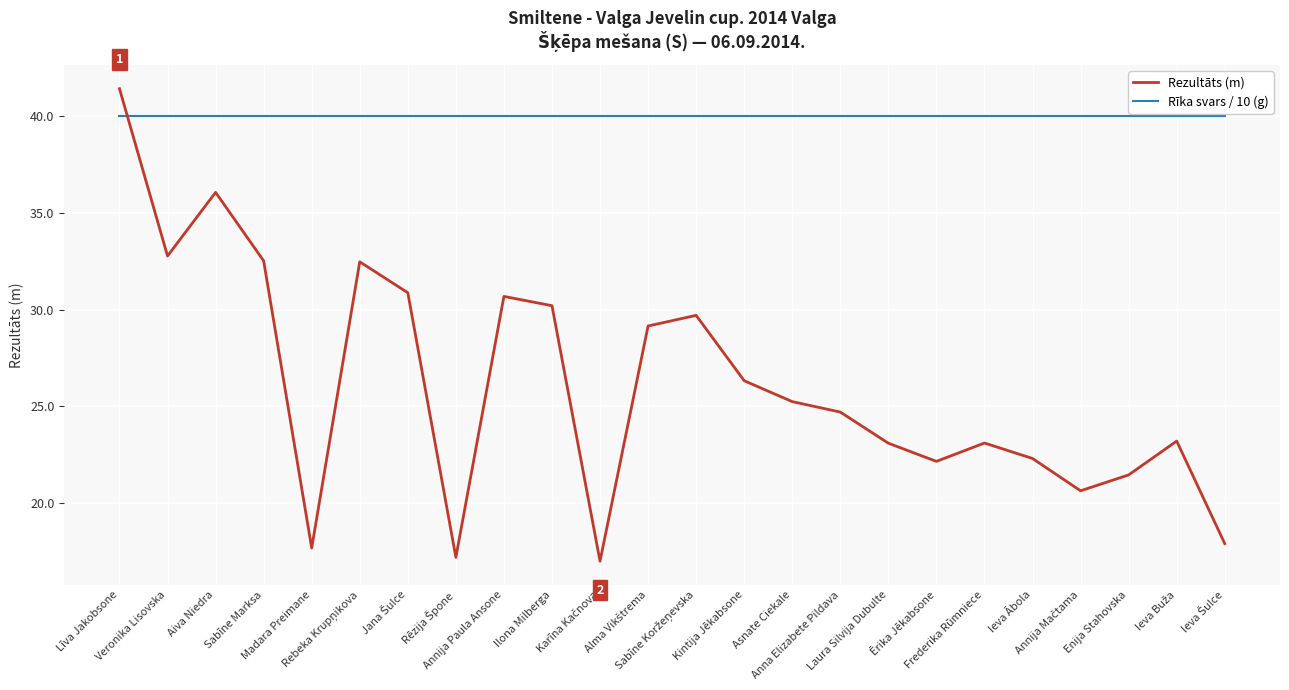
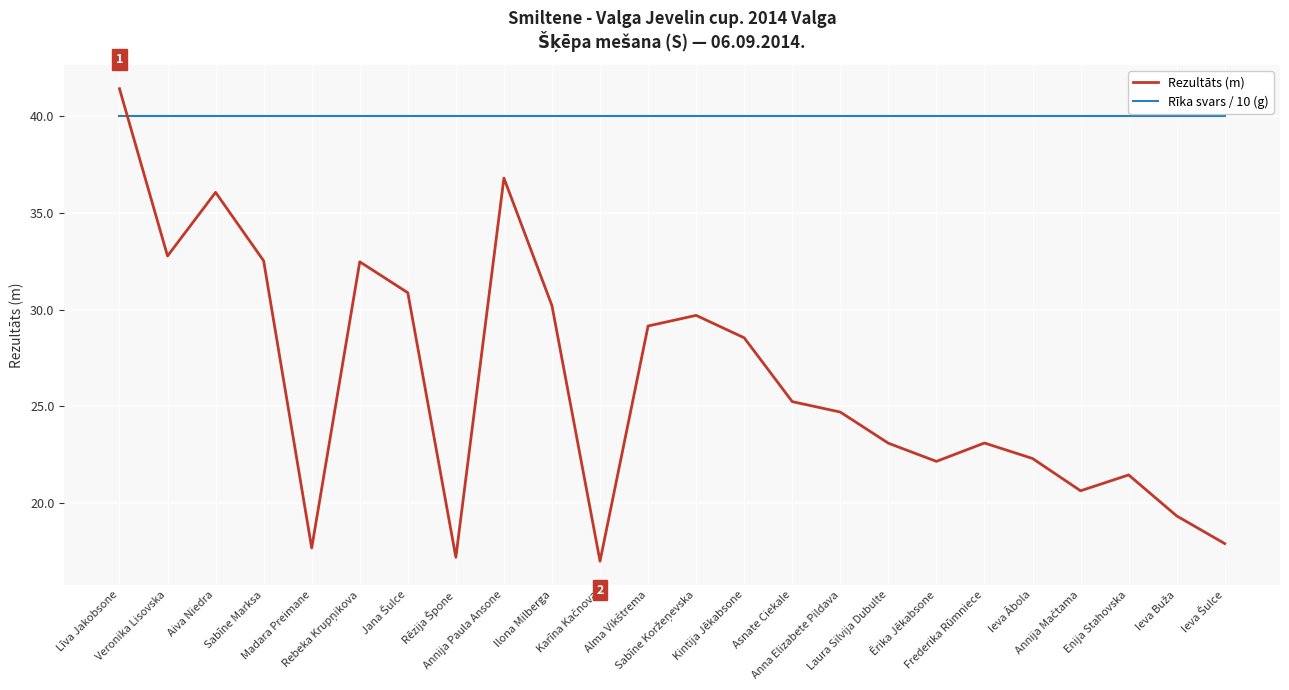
  {
    "Rezultāts (m)": {
      "Veronika Lisovska": 32.8,
      "Aiva Niedra": 36.1,
      "Sabīne Marksa": 32.5,
      "Madara Preimane": 17.7,
      "Rebeka Krupņikova": 32.5,
      "Jana Šulce": 30.9,
      "Rēzija Špone": 17.2,
-     "Annija Paula Ansone": 30.7,
+     "Annija Paula Ansone": 36.8,
      "Ilona Milberga": 30.2,
      "Alma Vikštrema": 29.2,
      "Sabīne Koržeņevska": 29.7,
-     "Kintija Jēkabsone": 26.3,
+     "Kintija Jēkabsone": 28.5,
      "Asnate Ciekale": 25.2,
      "Anna Elizabete Pildava": 24.7,
      "Laura Silvija Dubulte": 23.1,
      "Ērika Jēkabsone": 22.2,
      "Frederika Rūmniece": 23.1,
      "Ieva Ābola": 22.3,
      "Annija Mačtama": 20.6,
      "Enija Stahovska": 21.5,
-     "Ieva Buža": 23.2,
+     "Ieva Buža": 19.3,
      "Ieva Šulce": 17.9
    },
    "Rīka svars / 10 (g)": {
      "Līva Jakobsone": 40.0,
      "Veronika Lisovska": 40.0,
      "Aiva Niedra": 40.0,
      "Sabīne Marksa": 40.0,
      "Madara Preimane": 40.0,
      "Rebeka Krupņikova": 40.0,
      "Jana Šulce": 40.0,
      "Rēzija Špone": 40.0,
      "Annija Paula Ansone": 40.0,
      "Ilona Milberga": 40.0,
      "Karīna Kačnova": 40.0,
      "Alma Vikštrema": 40.0,
      "Sabīne Koržeņevska": 40.0,
      "Kintija Jēkabsone": 40.0,
      "Asnate Ciekale": 40.0,
      "Anna Elizabete Pildava": 40.0,
      "Laura Silvija Dubulte": 40.0,
      "Ērika Jēkabsone": 40.0,
      "Frederika Rūmniece": 40.0,
      "Ieva Ābola": 40.0,
      "Annija Mačtama": 40.0,
      "Enija Stahovska": 40.0,
      "Ieva Buža": 40.0,
      "Ieva Šulce": 40.0
    }
  }
